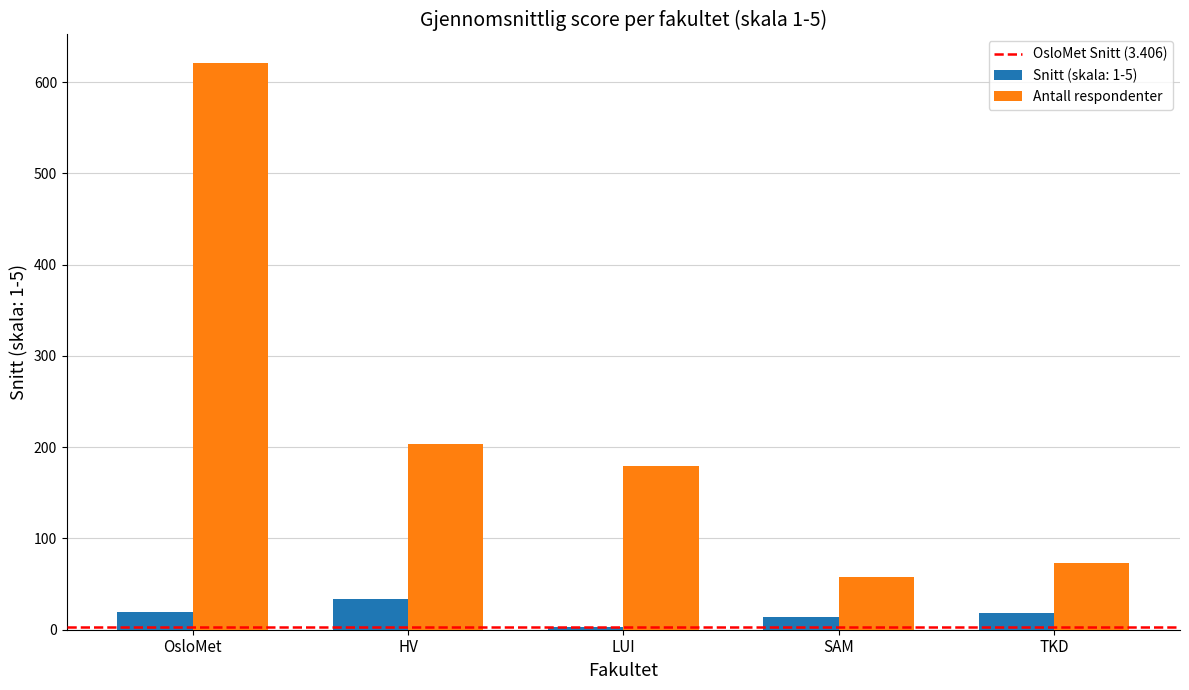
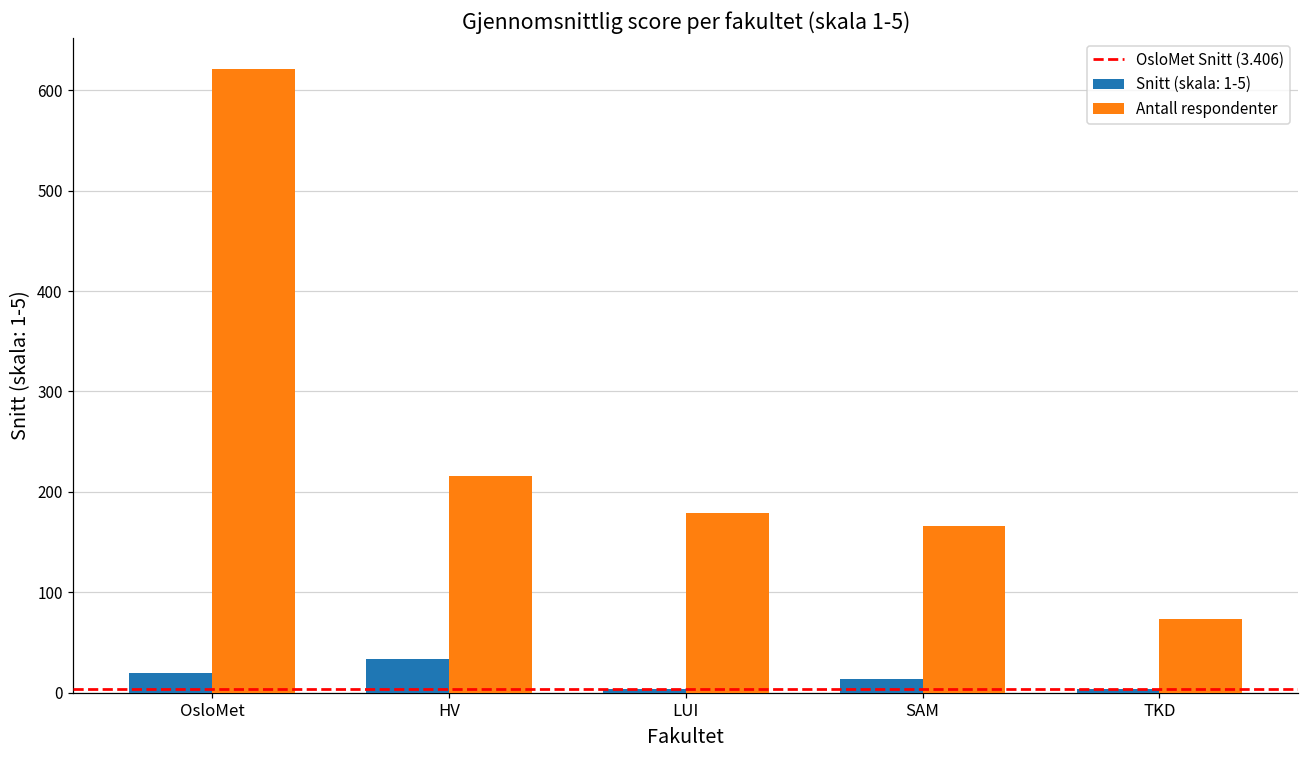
  {
    "Snitt (skala: 1-5)": {
      "OsloMet": 20,
      "HV": 30,
      "LUI": 0,
      "SAM": 10,
-     "TKD": 20
+     "TKD": 0
    },
    "Antall respondenter": {
      "OsloMet": 620,
-     "HV": 200,
+     "HV": 220,
      "LUI": 180,
-     "SAM": 60,
+     "SAM": 170,
      "TKD": 70
    }
  }
